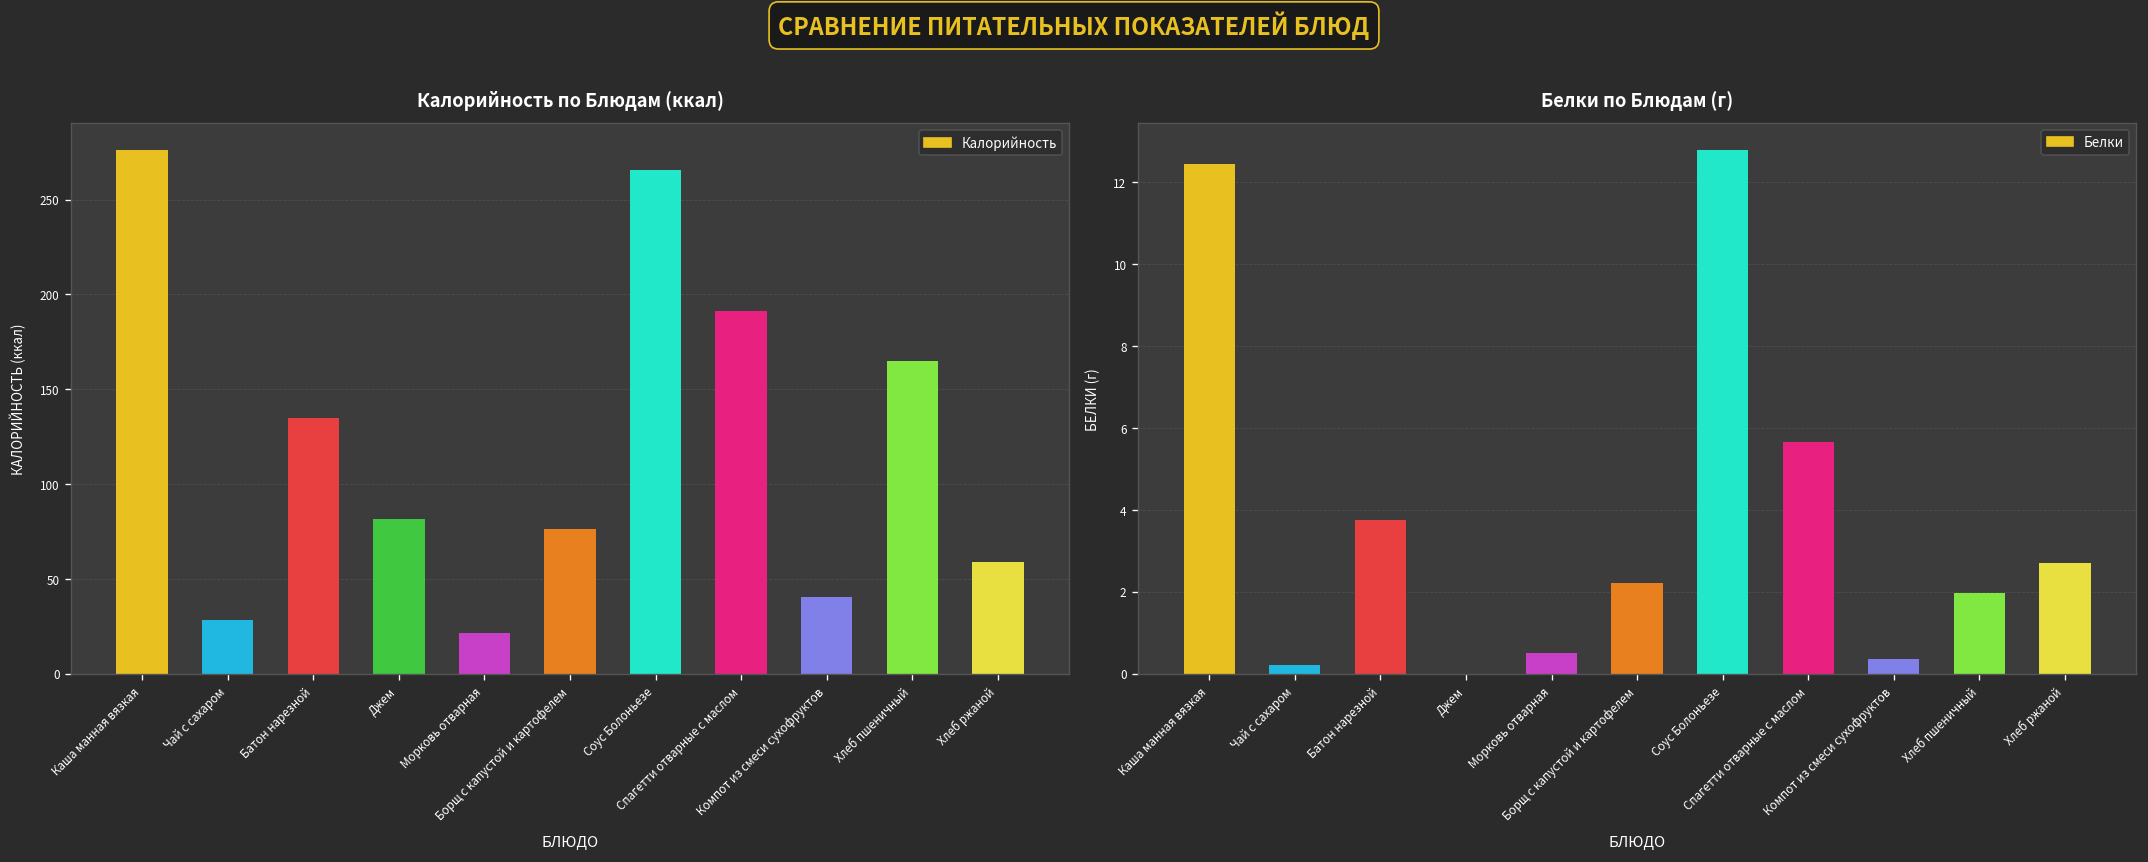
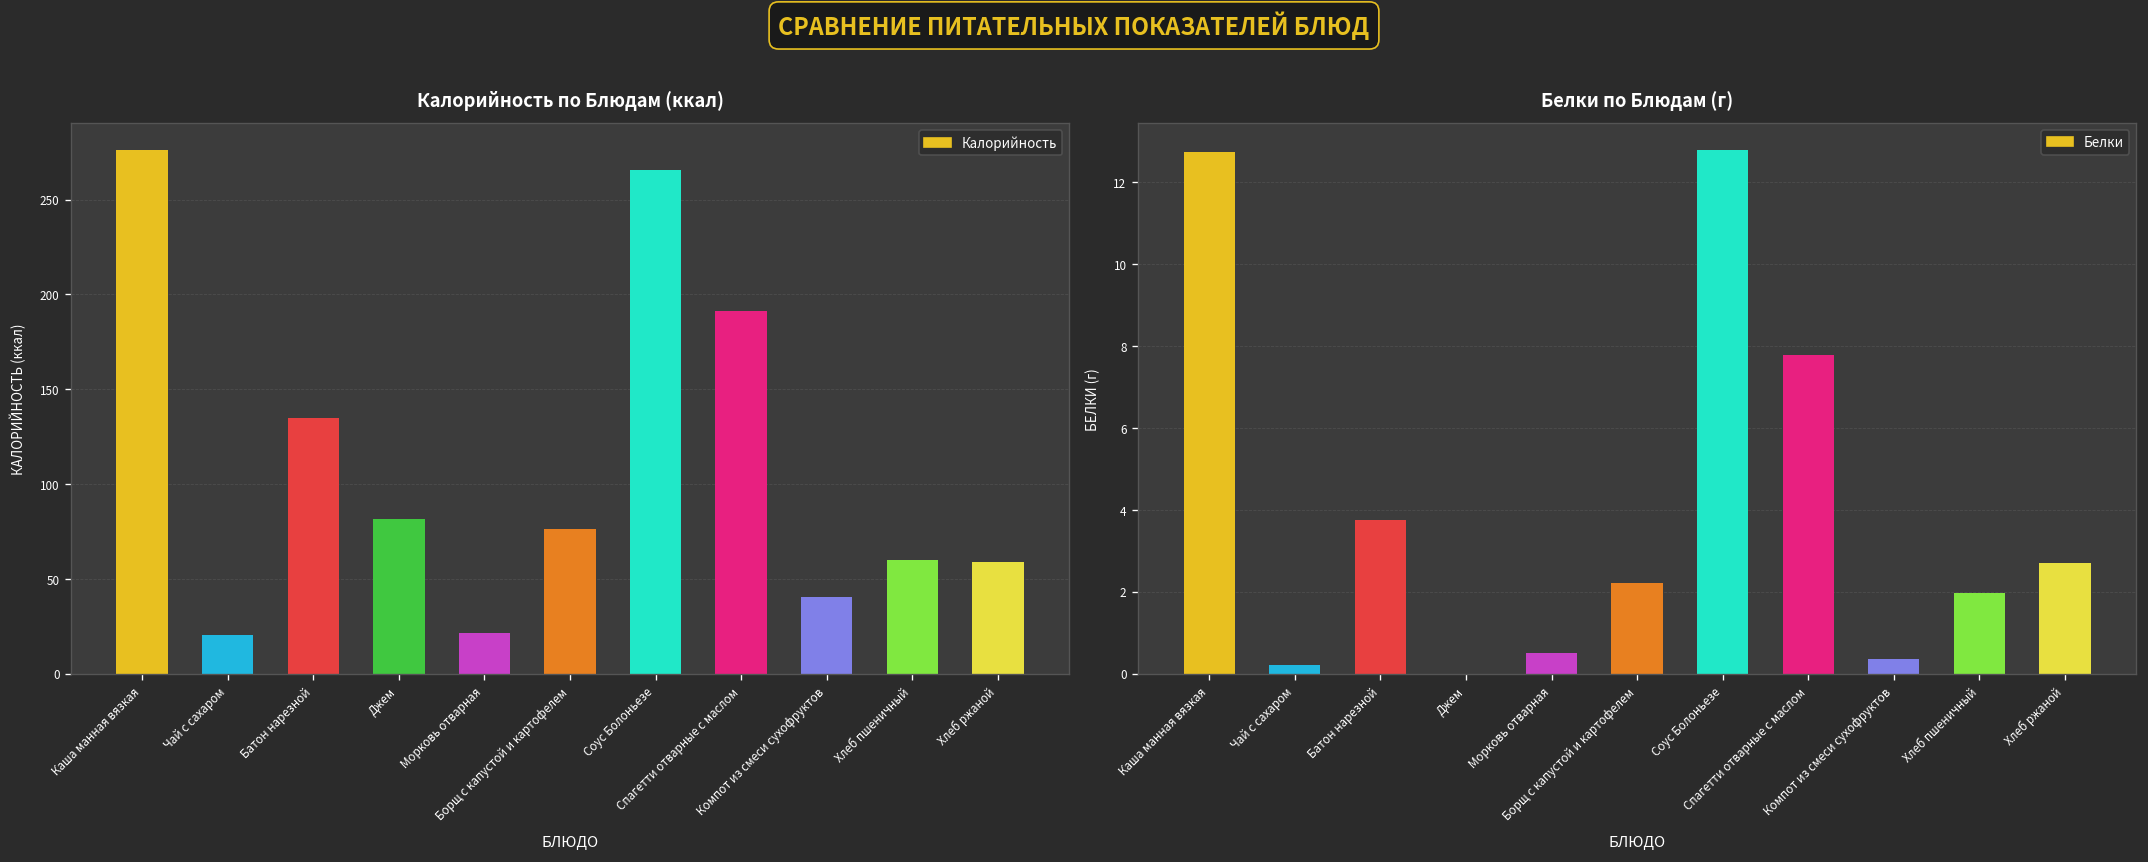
  {
    "Калорийность по Блюдам (ккал)": {
      "Каша манная вязкая": 276,
-     "Чай с сахаром": 28,
+     "Чай с сахаром": 20,
      "Батон нарезной": 135,
      "Джем": 82,
      "Морковь отварная": 21,
      "Борщ с капустой и картофелем": 76,
      "Соус Болоньезе": 266,
      "Спагетти отварные с маслом": 191,
      "Компот из смеси сухофруктов": 40,
-     "Хлеб пшеничный": 165,
+     "Хлеб пшеничный": 60,
      "Хлеб ржаной": 59
    },
    "Белки по Блюдам (г)": {
-     "Каша манная вязкая": 12.5,
+     "Каша манная вязкая": 12.7,
      "Чай с сахаром": 0.2,
      "Батон нарезной": 3.8,
      "Джем": 0.0,
      "Морковь отварная": 0.5,
      "Борщ с капустой и картофелем": 2.2,
      "Соус Болоньезе": 12.8,
-     "Спагетти отварные с маслом": 5.7,
+     "Спагетти отварные с маслом": 7.8,
      "Компот из смеси сухофруктов": 0.4,
      "Хлеб пшеничный": 2.0,
      "Хлеб ржаной": 2.7
    }
  }
